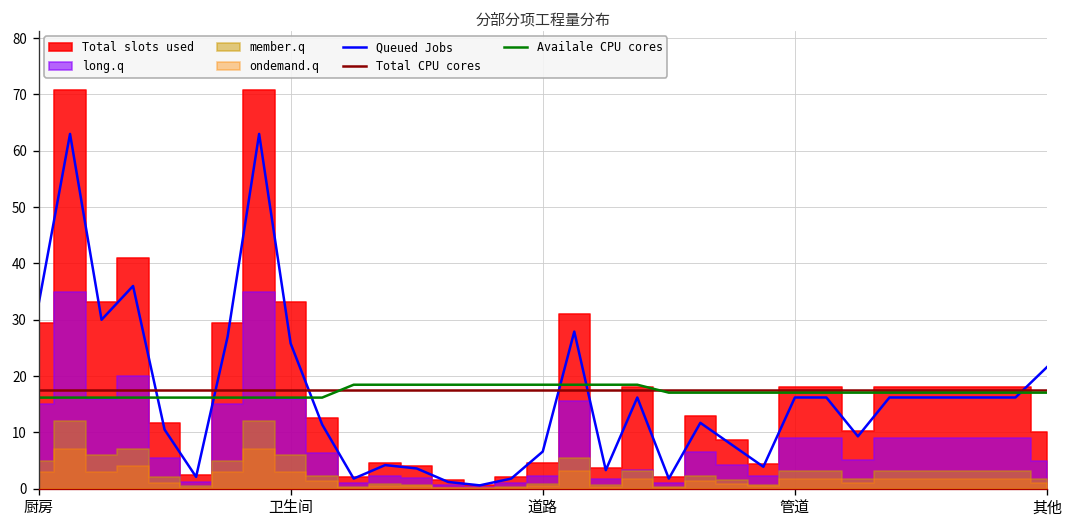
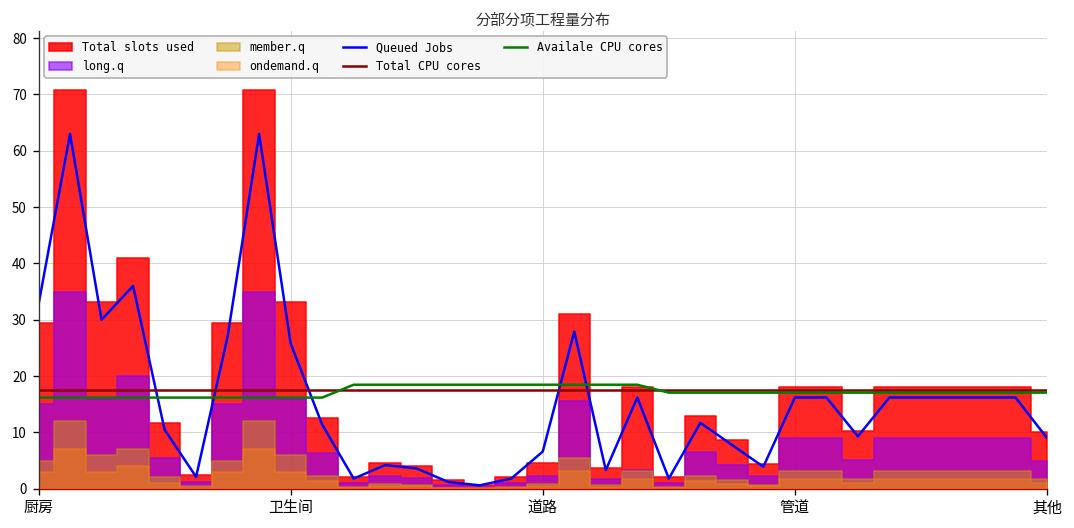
  {
    "Queued Jobs": {
      "厨房": 33,
      "卫生间": 26,
      "道路": 7,
      "管道": 16,
-     "其他": 22
+     "其他": 9
    },
    "Availale CPU cores": {
      "厨房": 16,
      "卫生间": 16,
      "道路": 18,
      "管道": 17,
      "其他": 17
    }
  }
